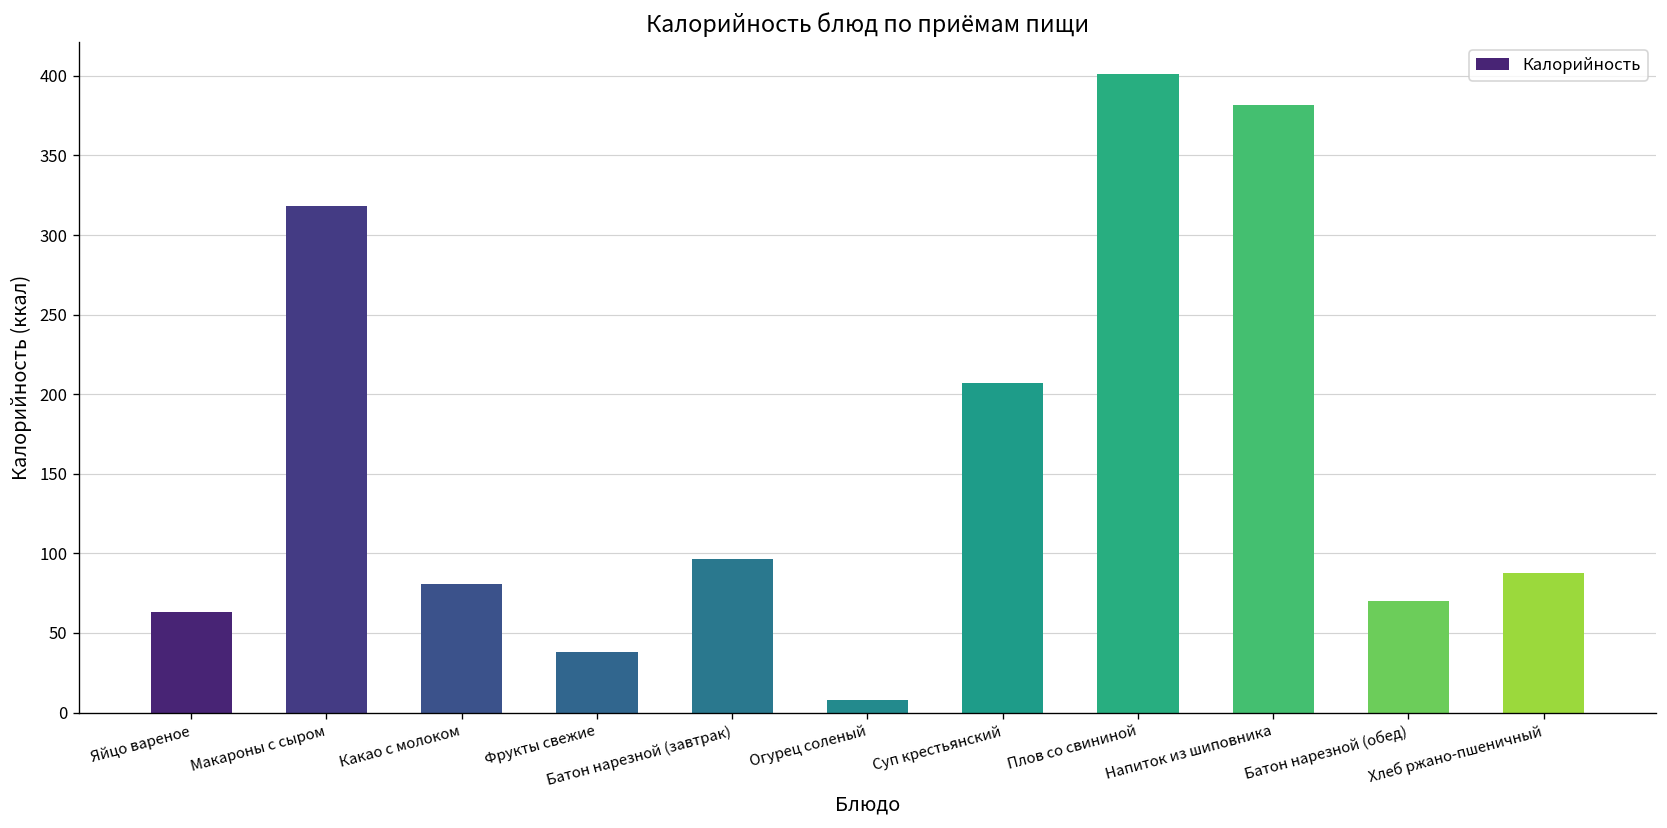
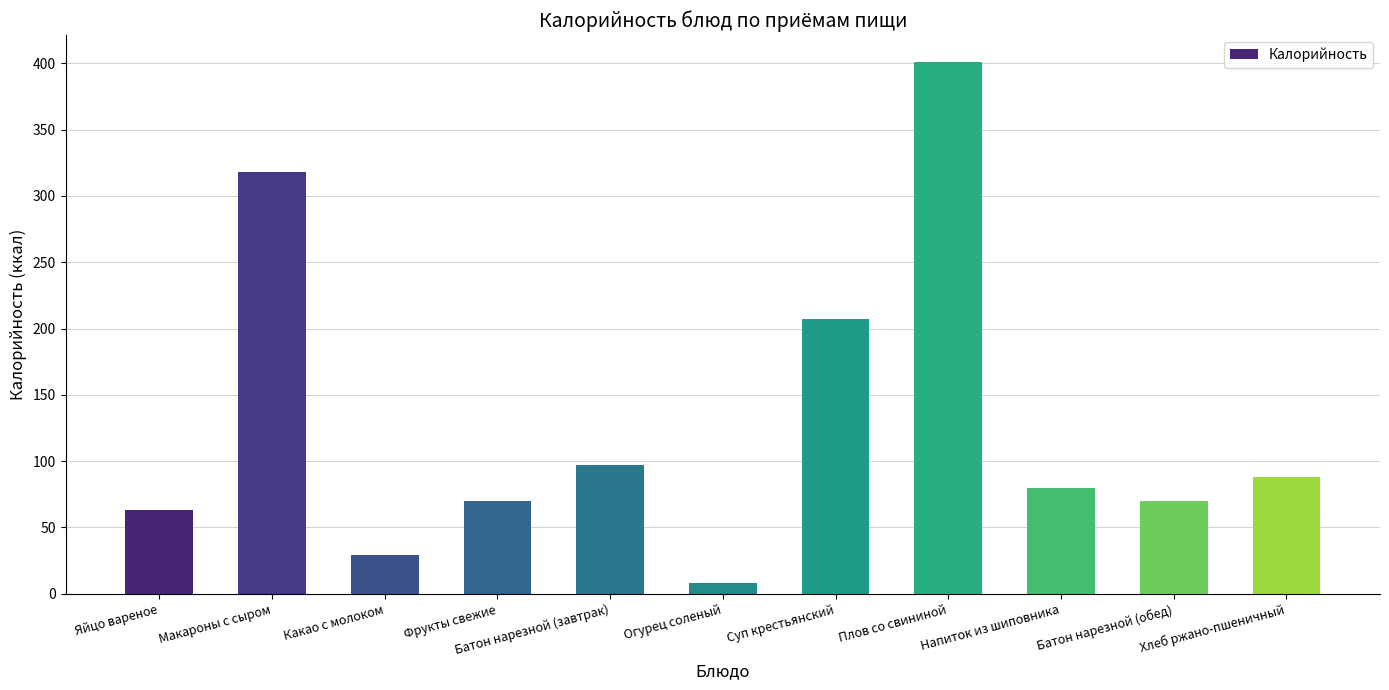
  {
    "Яйцо вареное": 63,
    "Макароны с сыром": 318,
-   "Какао с молоком": 81,
-   "Фрукты свежие": 38,
+   "Какао с молоком": 29,
+   "Фрукты свежие": 70,
    "Батон нарезной (завтрак)": 97,
    "Огурец соленый": 8,
    "Суп крестьянский": 207,
    "Плов со свининой": 401,
-   "Напиток из шиповника": 381,
+   "Напиток из шиповника": 79,
    "Батон нарезной (обед)": 70,
    "Хлеб ржано-пшеничный": 88
  }
